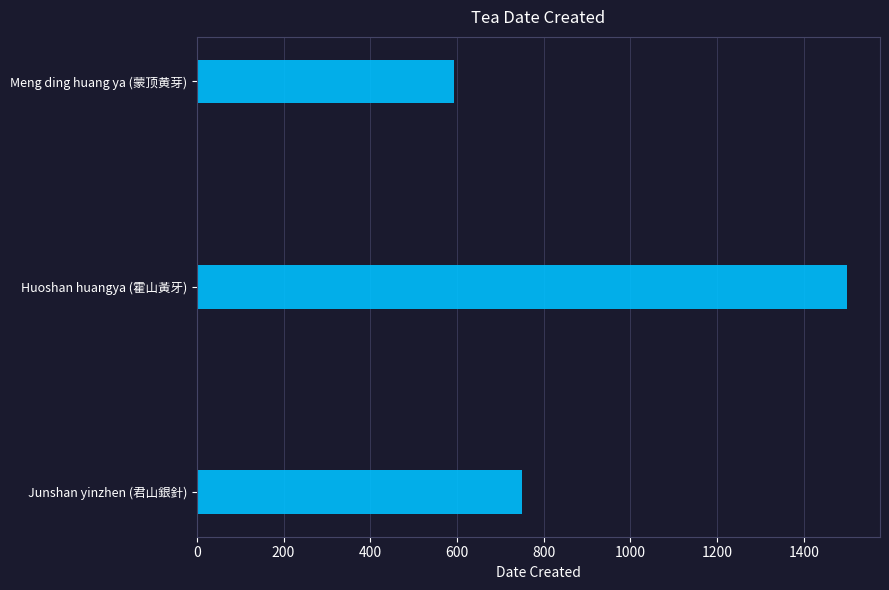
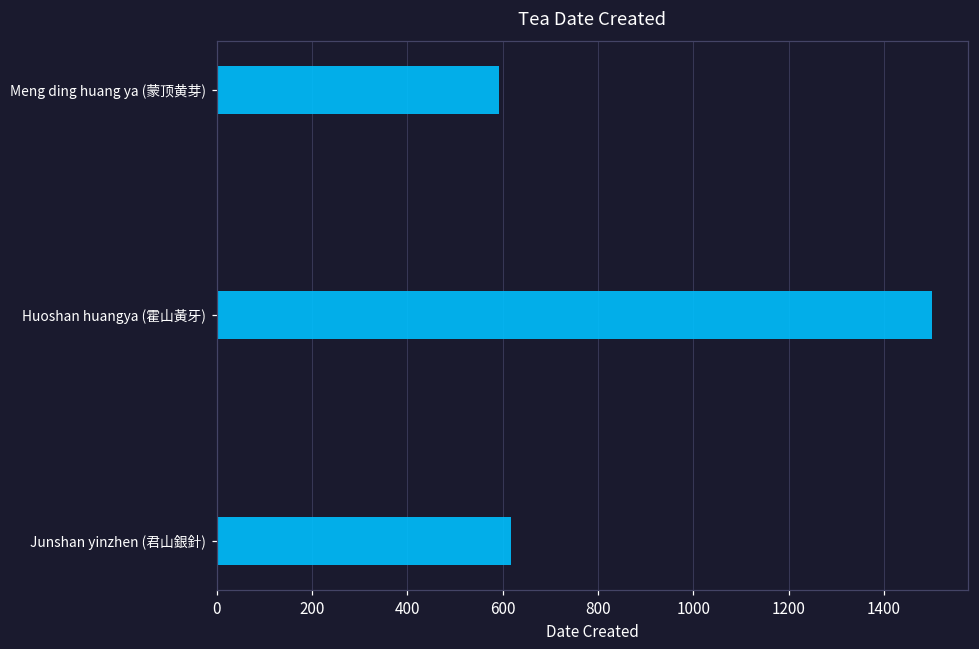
  {
    "Meng ding huang ya (蒙顶黄芽)": 590,
    "Huoshan huangya (霍山黃牙)": 1500,
-   "Junshan yinzhen (君山銀針)": 750
+   "Junshan yinzhen (君山銀針)": 620
  }
